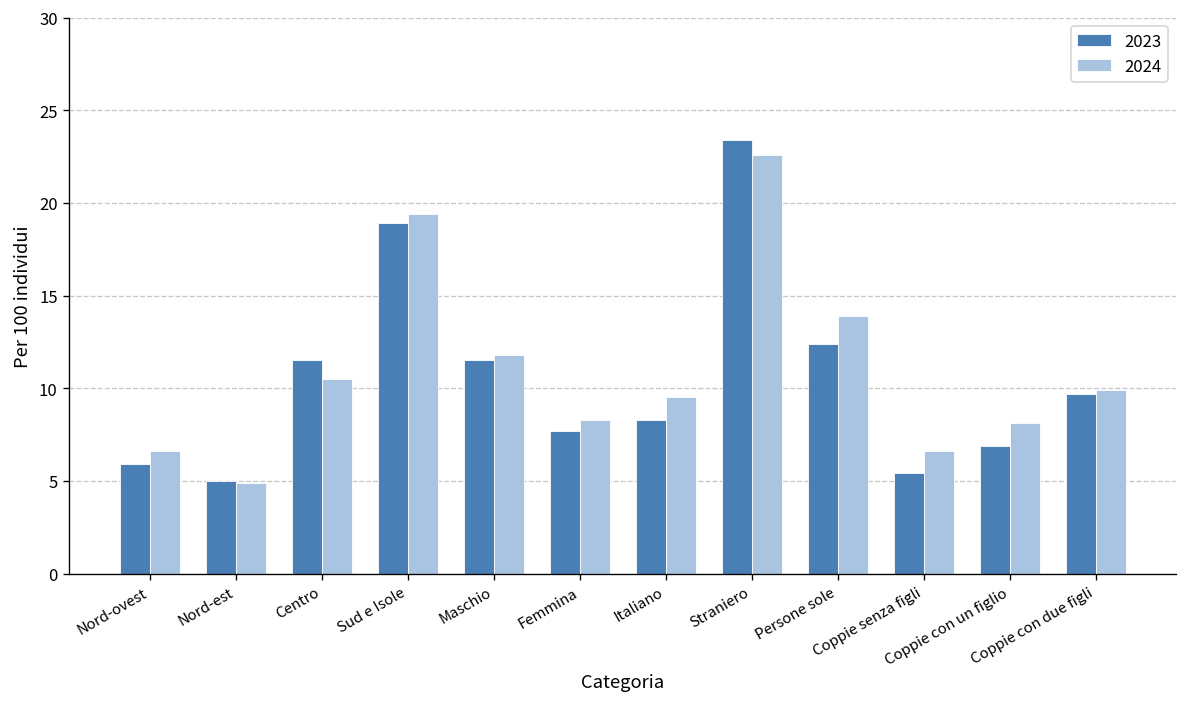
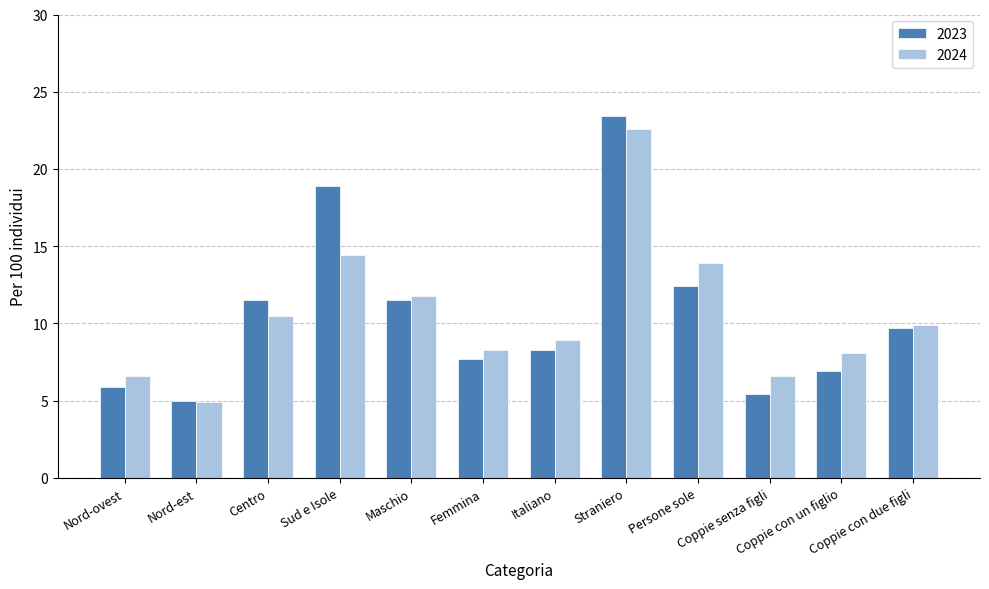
  {
    "2023": {
      "Nord-ovest": 5.9,
      "Nord-est": 5.0,
      "Centro": 11.5,
      "Sud e Isole": 18.9,
      "Maschio": 11.5,
      "Femmina": 7.7,
      "Italiano": 8.3,
      "Straniero": 23.4,
      "Persone sole": 12.4,
      "Coppie senza figli": 5.4,
      "Coppie con un figlio": 6.9,
      "Coppie con due figli": 9.7
    },
    "2024": {
      "Nord-ovest": 6.6,
      "Nord-est": 4.9,
      "Centro": 10.5,
-     "Sud e Isole": 19.4,
+     "Sud e Isole": 14.4,
      "Maschio": 11.8,
      "Femmina": 8.3,
-     "Italiano": 9.5,
+     "Italiano": 8.9,
      "Straniero": 22.6,
      "Persone sole": 13.9,
      "Coppie senza figli": 6.6,
      "Coppie con un figlio": 8.1,
      "Coppie con due figli": 9.9
    }
  }
